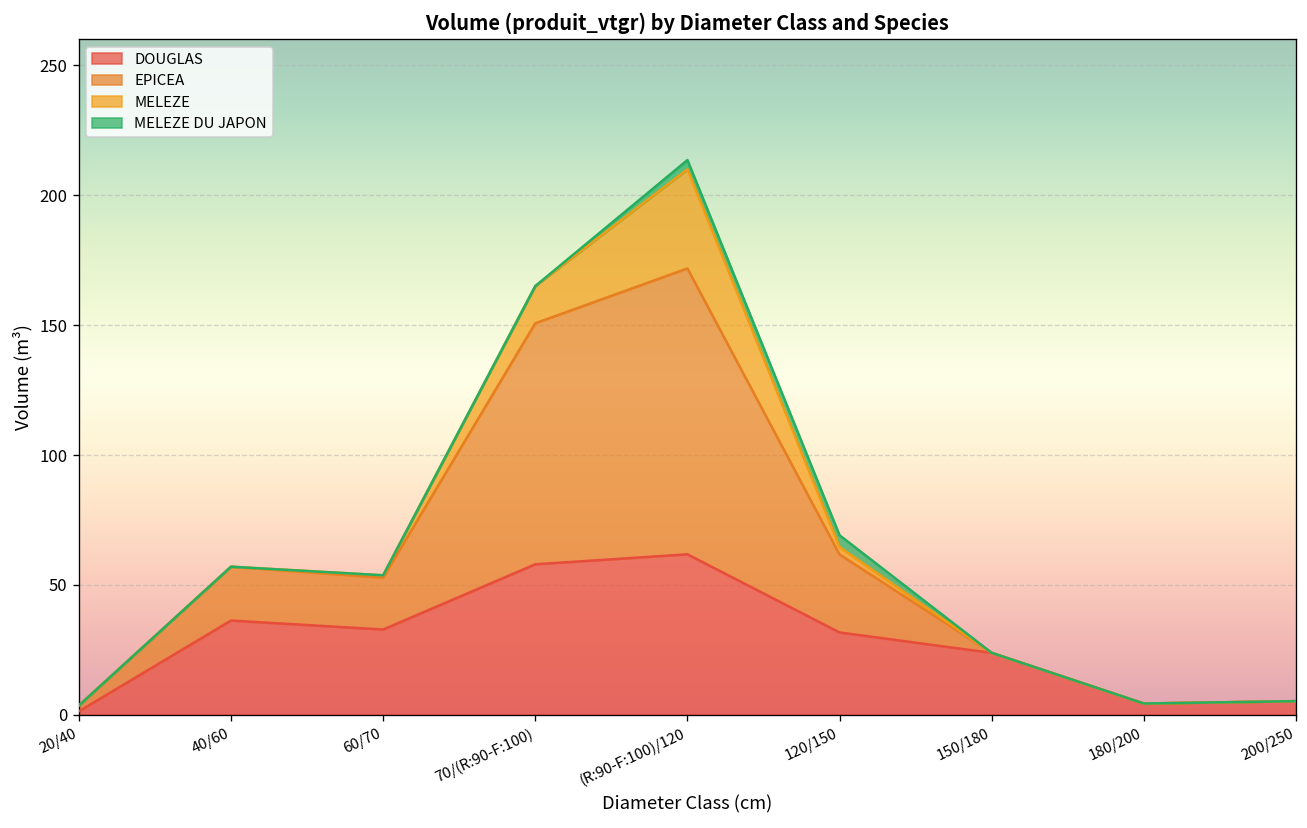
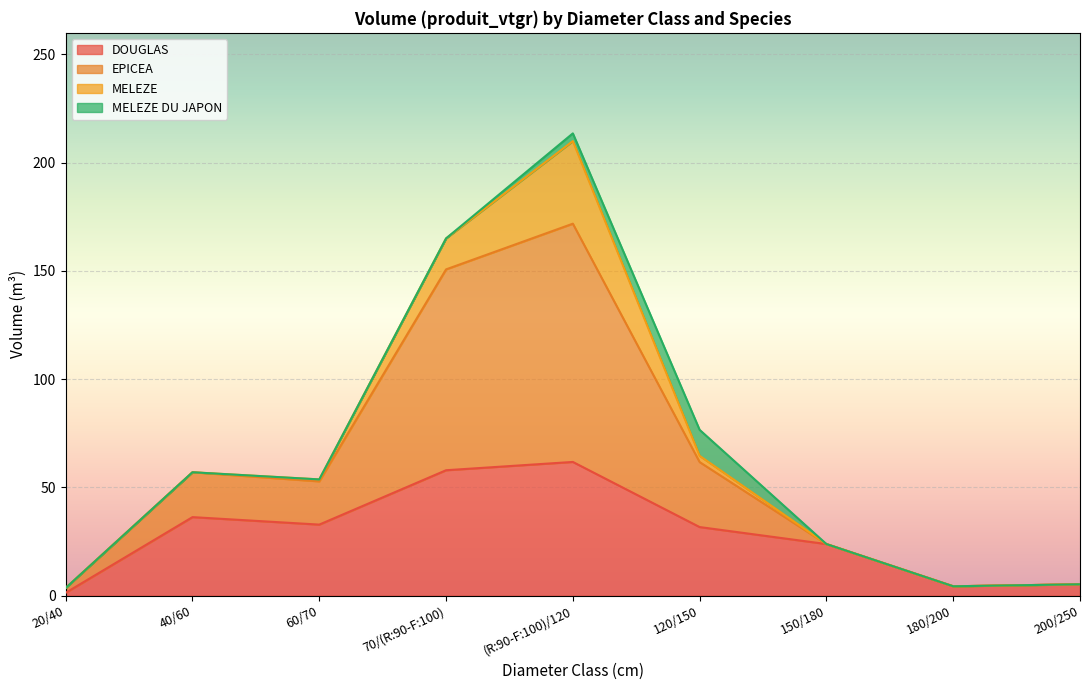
  {
    "MELEZE DU JAPON": {
      "(R:90-F:100)/120": 4,
-     "120/150": 5
+     "120/150": 12
    }
  }
